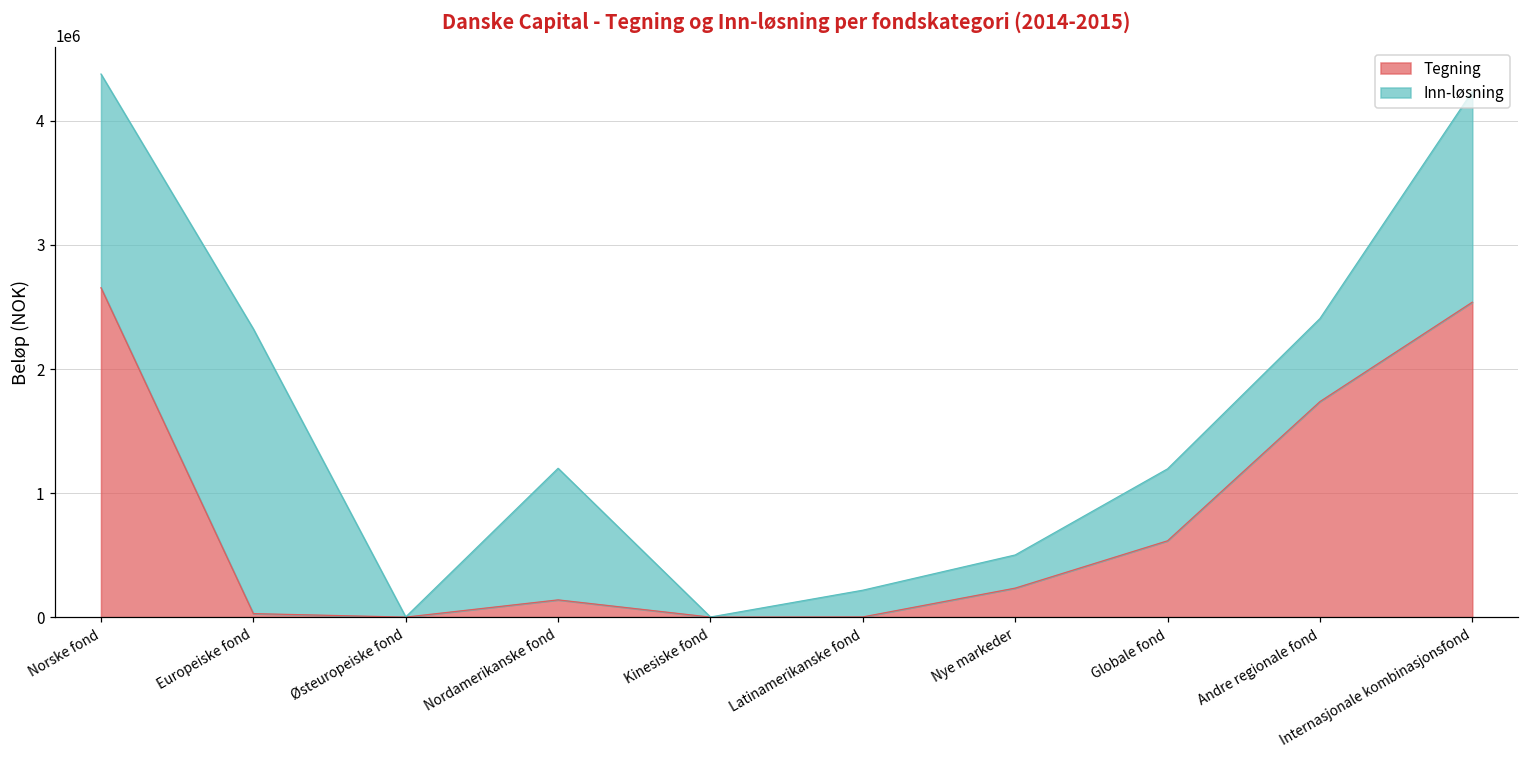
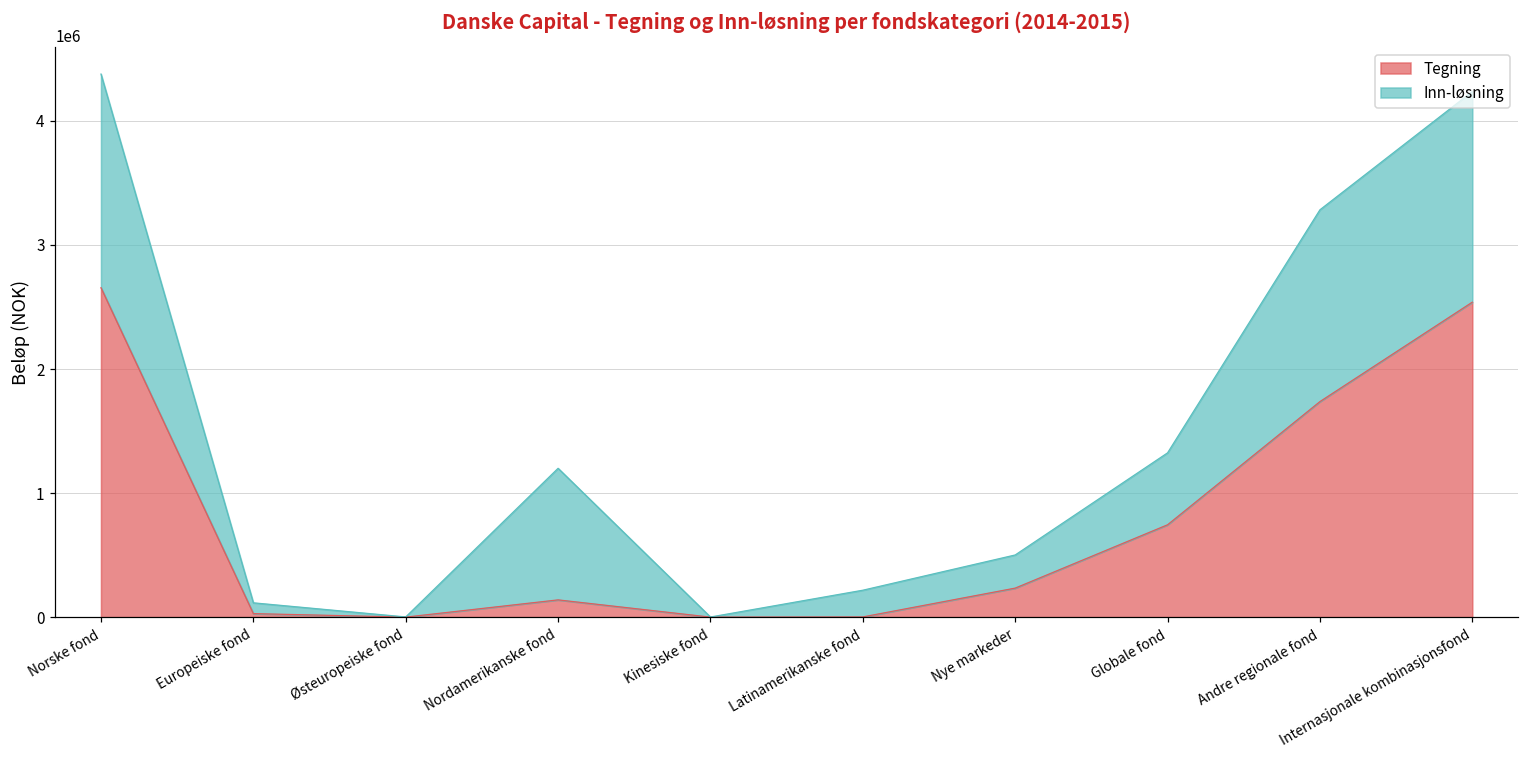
  {
    "Tegning": {
      "Norske fond": 2660000,
      "Europeiske fond": 30000,
      "Nordamerikanske fond": 140000,
      "Latinamerikanske fond": 0,
      "Nye markeder": 230000,
-     "Globale fond": 620000,
+     "Globale fond": 740000,
      "Andre regionale fond": 1740000,
      "Internasjonale kombinasjonsfond": 2540000
    },
    "Inn-løsning": {
      "Norske fond": 1720000,
-     "Europeiske fond": 2290000,
+     "Europeiske fond": 90000,
      "Nordamerikanske fond": 1060000,
      "Latinamerikanske fond": 220000,
      "Nye markeder": 270000,
      "Globale fond": 580000,
-     "Andre regionale fond": 670000
+     "Andre regionale fond": 1550000
    }
  }
